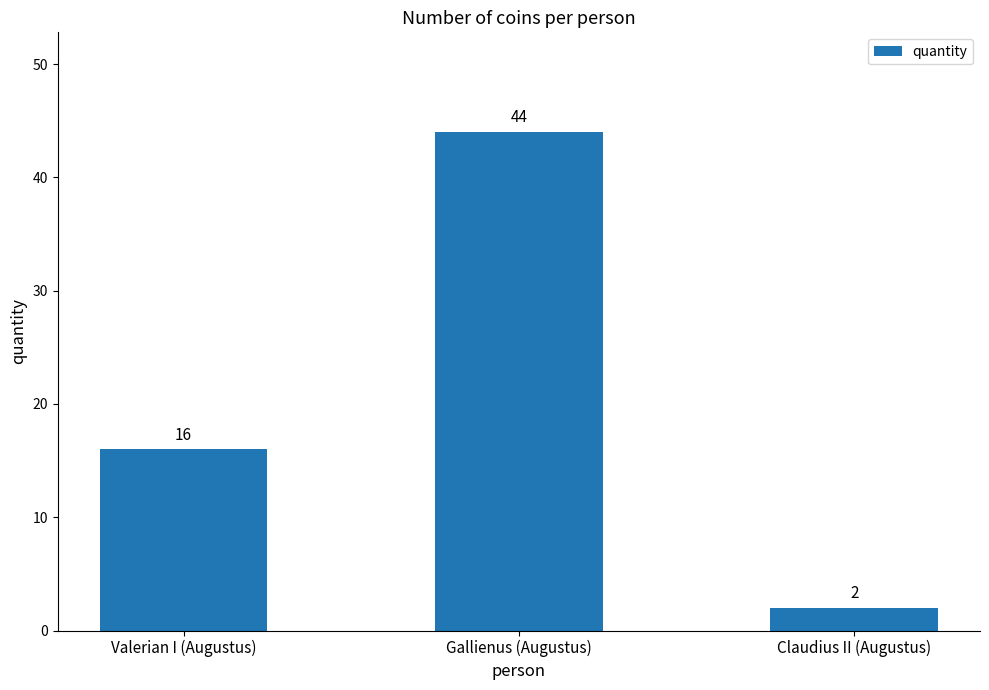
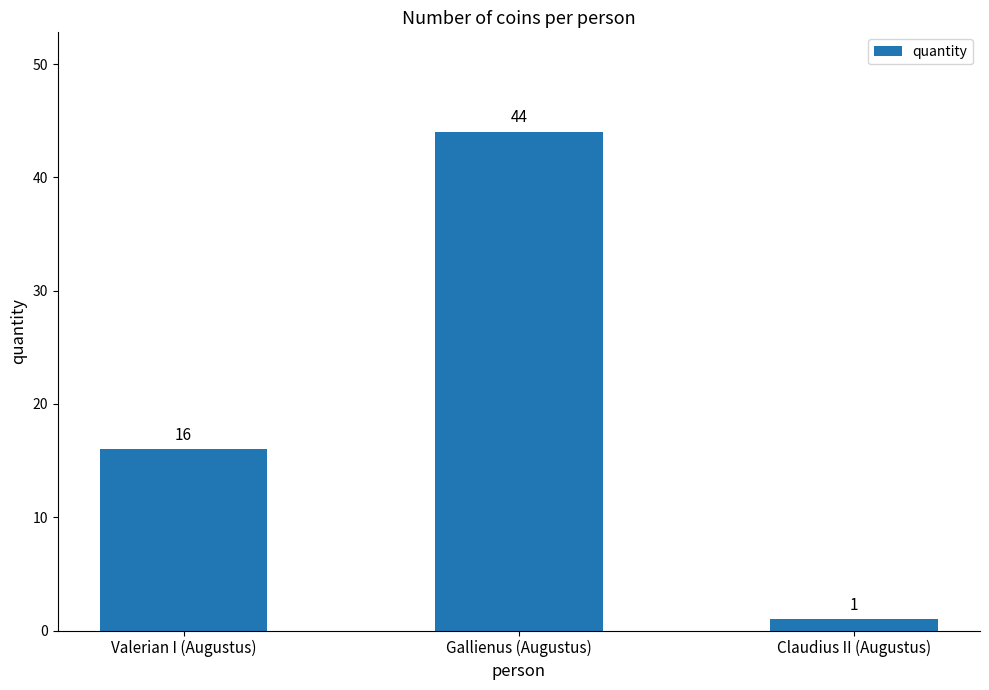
  {
    "Valerian I (Augustus)": 16,
    "Gallienus (Augustus)": 44,
-   "Claudius II (Augustus)": 2
+   "Claudius II (Augustus)": 1
  }
